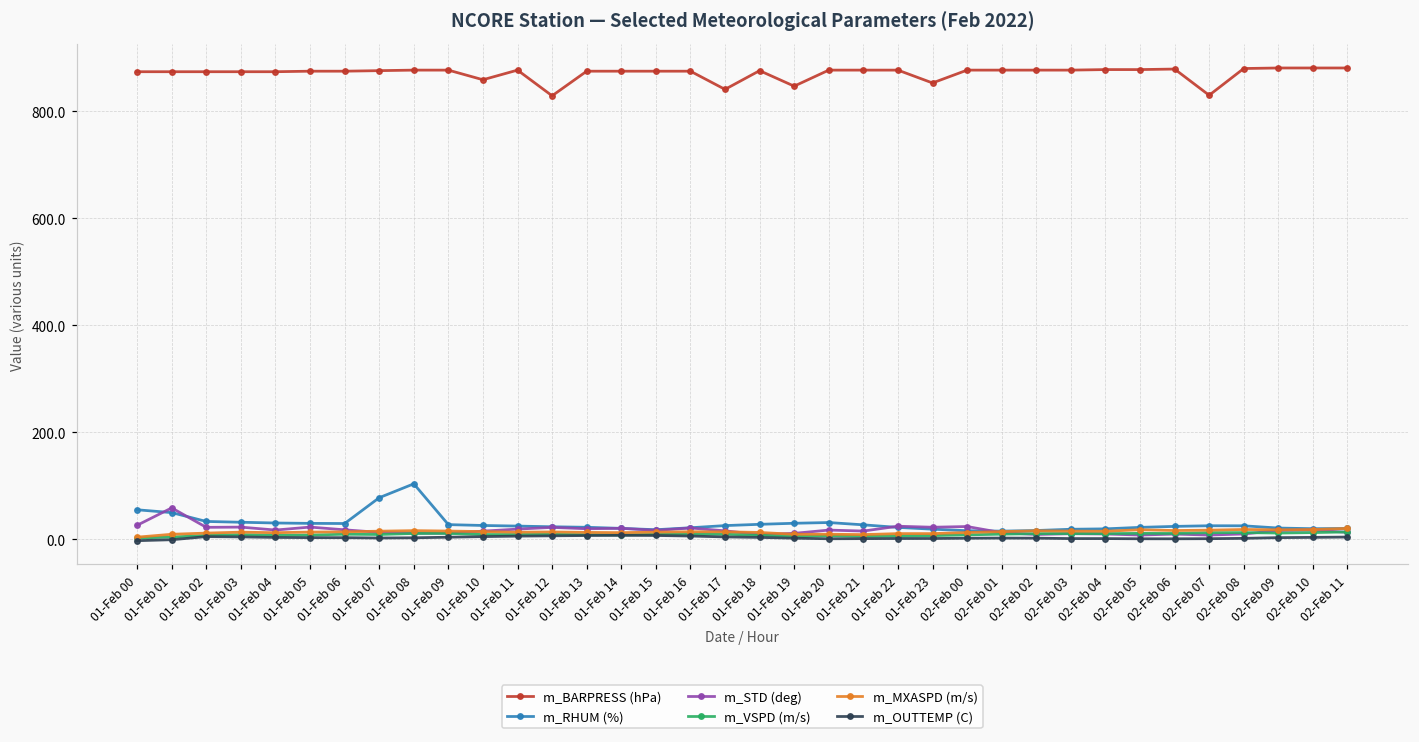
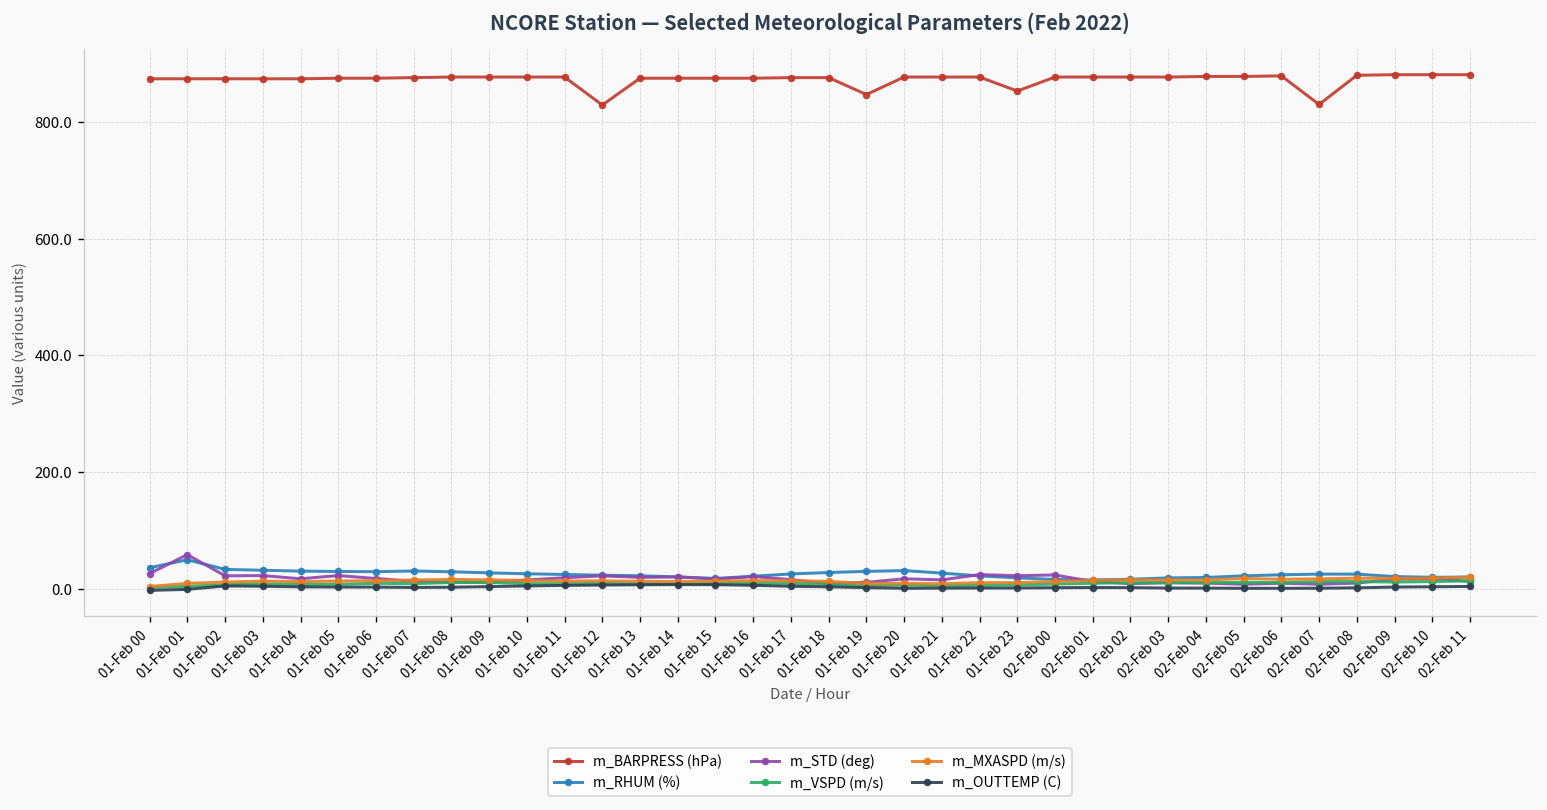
  {
    "m_BARPRESS (hPa)": {
      "01-Feb 00": 870,
      "01-Feb 01": 870,
      "01-Feb 02": 870,
      "01-Feb 03": 870,
      "01-Feb 04": 870,
      "01-Feb 05": 880,
      "01-Feb 06": 880,
      "01-Feb 07": 880,
      "01-Feb 08": 880,
      "01-Feb 09": 880,
-     "01-Feb 10": 860,
+     "01-Feb 10": 880,
      "01-Feb 11": 880,
      "01-Feb 12": 830,
      "01-Feb 13": 880,
      "01-Feb 14": 880,
      "01-Feb 15": 880,
      "01-Feb 16": 880,
-     "01-Feb 17": 840,
+     "01-Feb 17": 880,
      "01-Feb 18": 880,
      "01-Feb 19": 850,
      "01-Feb 20": 880,
      "01-Feb 21": 880,
      "01-Feb 22": 880,
      "01-Feb 23": 850,
      "02-Feb 00": 880,
      "02-Feb 01": 880,
      "02-Feb 02": 880,
      "02-Feb 03": 880,
      "02-Feb 04": 880,
      "02-Feb 05": 880,
      "02-Feb 06": 880,
      "02-Feb 07": 830,
      "02-Feb 08": 880,
      "02-Feb 09": 880,
      "02-Feb 10": 880,
      "02-Feb 11": 880
    },
    "m_RHUM (%)": {
-     "01-Feb 00": 50,
+     "01-Feb 00": 40,
      "01-Feb 01": 50,
      "01-Feb 02": 30,
      "01-Feb 03": 30,
      "01-Feb 04": 30,
      "01-Feb 05": 30,
      "01-Feb 06": 30,
-     "01-Feb 07": 80,
-     "01-Feb 08": 100,
+     "01-Feb 07": 30,
+     "01-Feb 08": 30,
      "01-Feb 09": 30,
      "01-Feb 10": 30,
      "01-Feb 11": 20,
      "01-Feb 17": 30,
      "01-Feb 18": 30,
      "01-Feb 19": 30,
      "01-Feb 20": 30,
      "01-Feb 21": 30,
      "02-Feb 06": 20,
      "02-Feb 07": 30,
      "02-Feb 08": 20
    },
    "m_STD (deg)": {
      "01-Feb 00": 30,
      "01-Feb 01": 60,
      "01-Feb 02": 20,
      "01-Feb 03": 20,
      "01-Feb 05": 20,
      "01-Feb 11": 20,
      "01-Feb 20": 20,
      "01-Feb 21": 20,
      "02-Feb 00": 20
    },
    "m_MXASPD (m/s)": {
      "01-Feb 05": 10,
      "02-Feb 06": 20,
      "02-Feb 08": 20
    },
    "m_OUTTEMP (C)": {
      "01-Feb 06": 0,
      "01-Feb 07": 0,
      "01-Feb 08": 0,
      "01-Feb 09": 0,
      "01-Feb 20": 0,
      "01-Feb 23": 0,
      "02-Feb 00": 0,
      "02-Feb 01": 0,
      "02-Feb 02": 0,
      "02-Feb 03": 0,
      "02-Feb 04": 0,
      "02-Feb 05": 0,
      "02-Feb 06": 0,
      "02-Feb 07": 0,
      "02-Feb 08": 0,
      "02-Feb 09": 0,
      "02-Feb 10": 0,
      "02-Feb 11": 0
    }
  }
